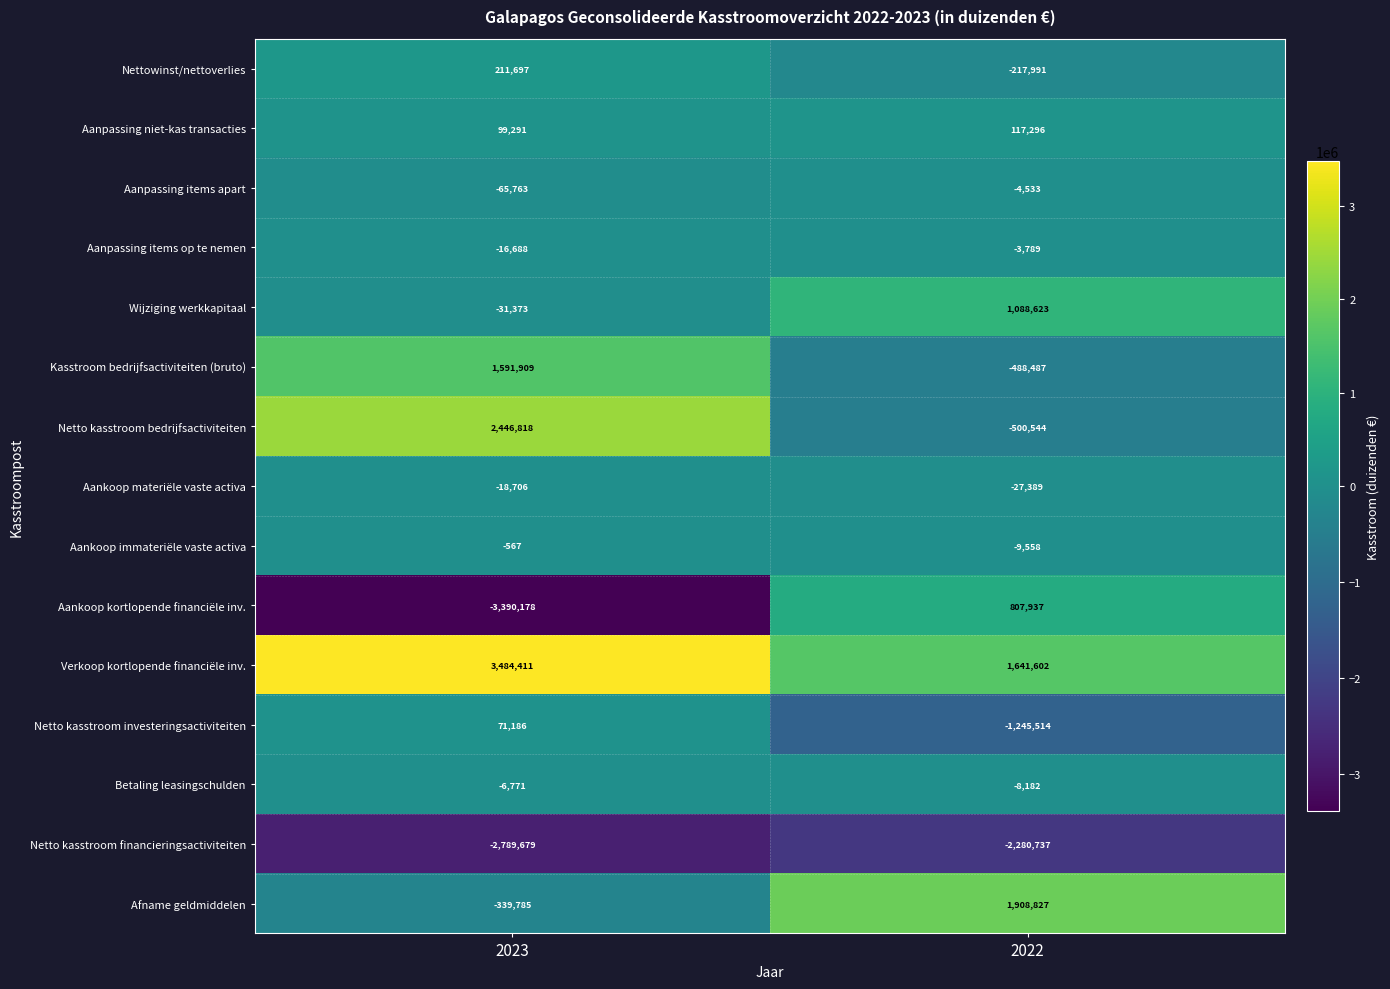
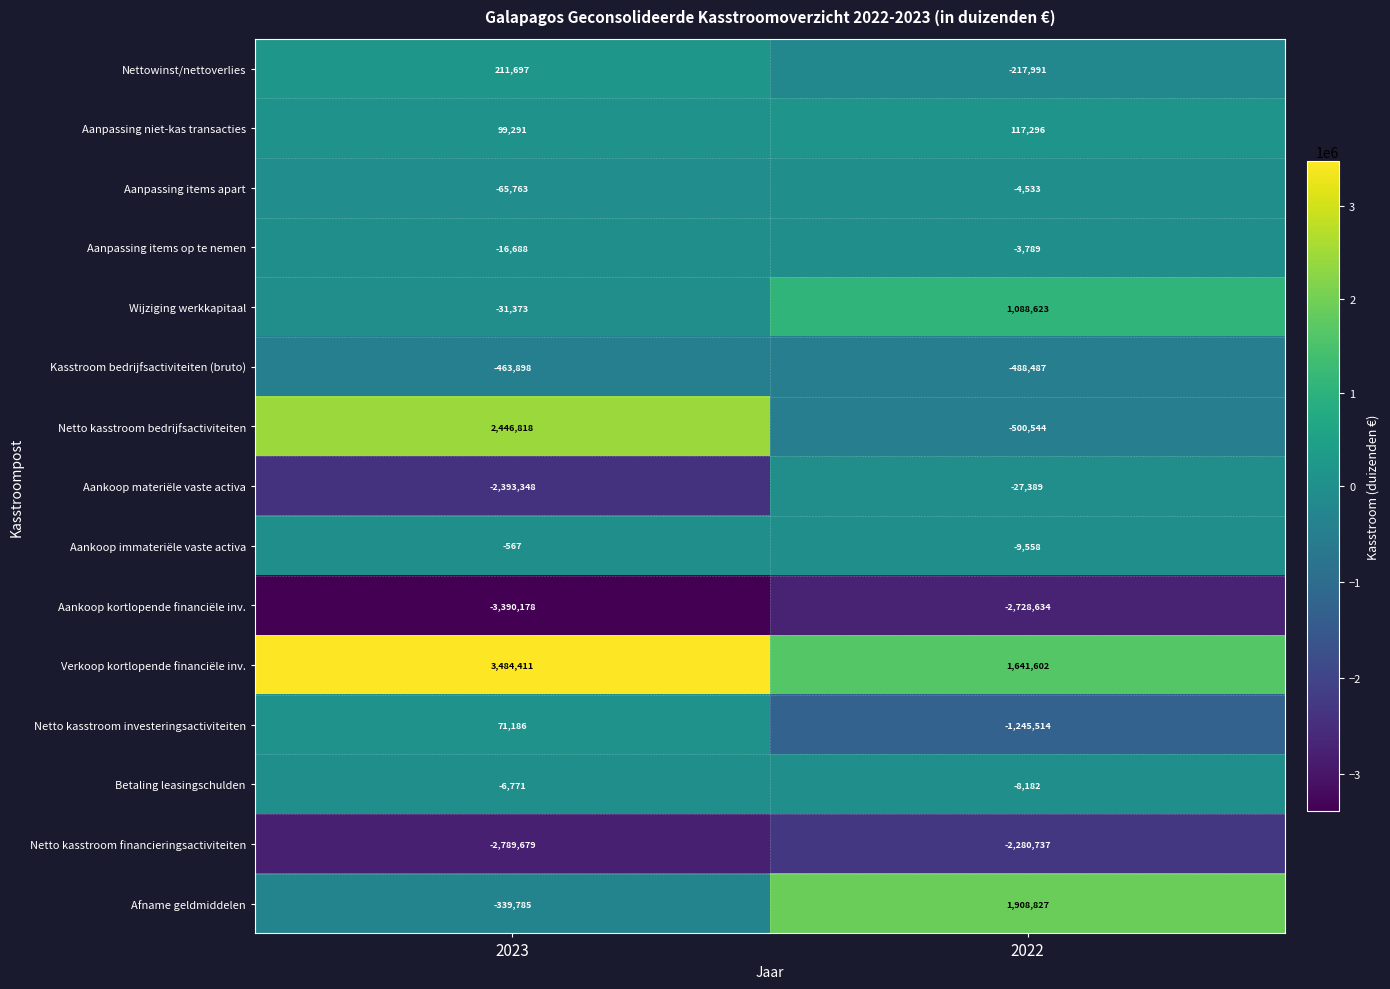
  {
    "Nettowinst/nettoverlies": {
      "2023": "211,697",
      "2022": "-217,991"
    },
    "Aanpassing niet-kas transacties": {
      "2023": "99,291",
      "2022": "117,296"
    },
    "Aanpassing items apart": {
      "2023": "-65,763",
      "2022": "-4,533"
    },
    "Aanpassing items op te nemen": {
      "2023": "-16,688",
      "2022": "-3,789"
    },
    "Wijziging werkkapitaal": {
      "2023": "-31,373",
      "2022": "1,088,623"
    },
    "Kasstroom bedrijfsactiviteiten (bruto)": {
-     "2023": "1,591,909",
+     "2023": "-463,898",
      "2022": "-488,487"
    },
    "Netto kasstroom bedrijfsactiviteiten": {
      "2023": "2,446,818",
      "2022": "-500,544"
    },
    "Aankoop materiële vaste activa": {
-     "2023": "-18,706",
+     "2023": "-2,393,348",
      "2022": "-27,389"
    },
    "Aankoop immateriële vaste activa": {
      "2023": "-567",
      "2022": "-9,558"
    },
    "Aankoop kortlopende financiële inv.": {
      "2023": "-3,390,178",
-     "2022": "807,937"
+     "2022": "-2,728,634"
    },
    "Verkoop kortlopende financiële inv.": {
      "2023": "3,484,411",
      "2022": "1,641,602"
    },
    "Netto kasstroom investeringsactiviteiten": {
      "2023": "71,186",
      "2022": "-1,245,514"
    },
    "Betaling leasingschulden": {
      "2023": "-6,771",
      "2022": "-8,182"
    },
    "Netto kasstroom financieringsactiviteiten": {
      "2023": "-2,789,679",
      "2022": "-2,280,737"
    },
    "Afname geldmiddelen": {
      "2023": "-339,785",
      "2022": "1,908,827"
    }
  }
